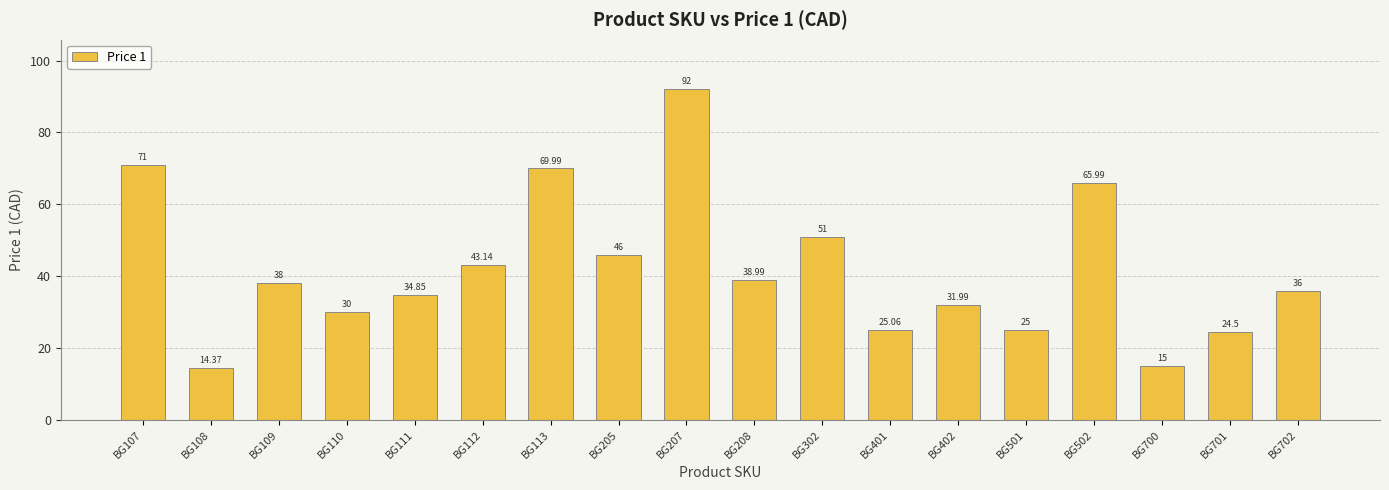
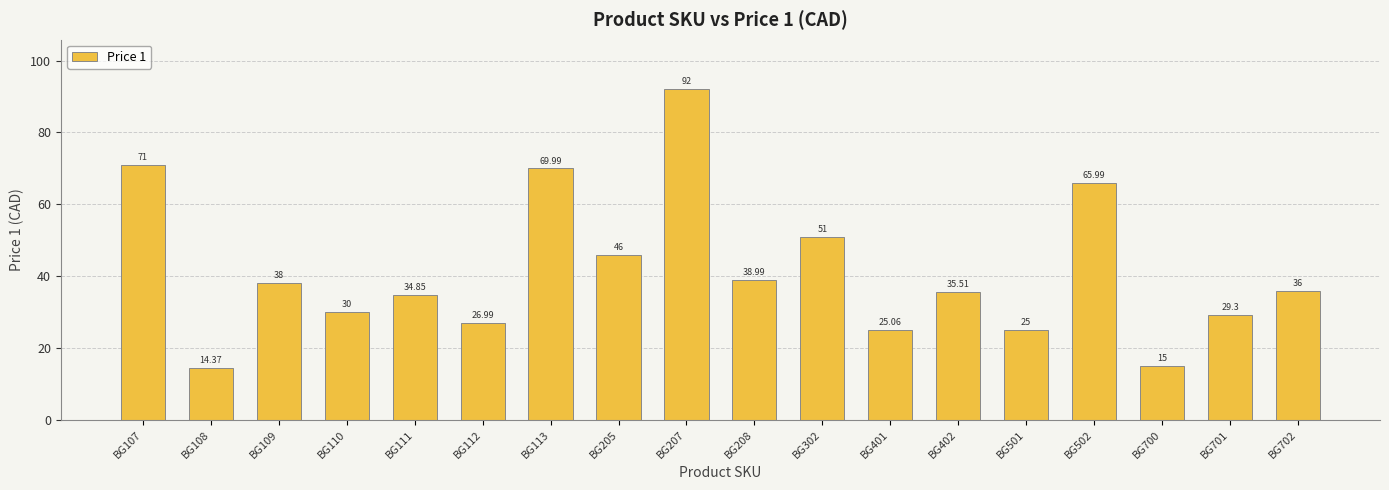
  {
    "BG107": 71,
    "BG108": 14.37,
    "BG109": 38,
    "BG110": 30,
    "BG111": 34.85,
-   "BG112": 43.14,
+   "BG112": 26.99,
    "BG113": 69.99,
    "BG205": 46,
    "BG207": 92,
    "BG208": 38.99,
    "BG302": 51,
    "BG401": 25.06,
-   "BG402": 31.99,
+   "BG402": 35.51,
    "BG501": 25,
    "BG502": 65.99,
    "BG700": 15,
-   "BG701": 24.5,
+   "BG701": 29.3,
    "BG702": 36
  }
